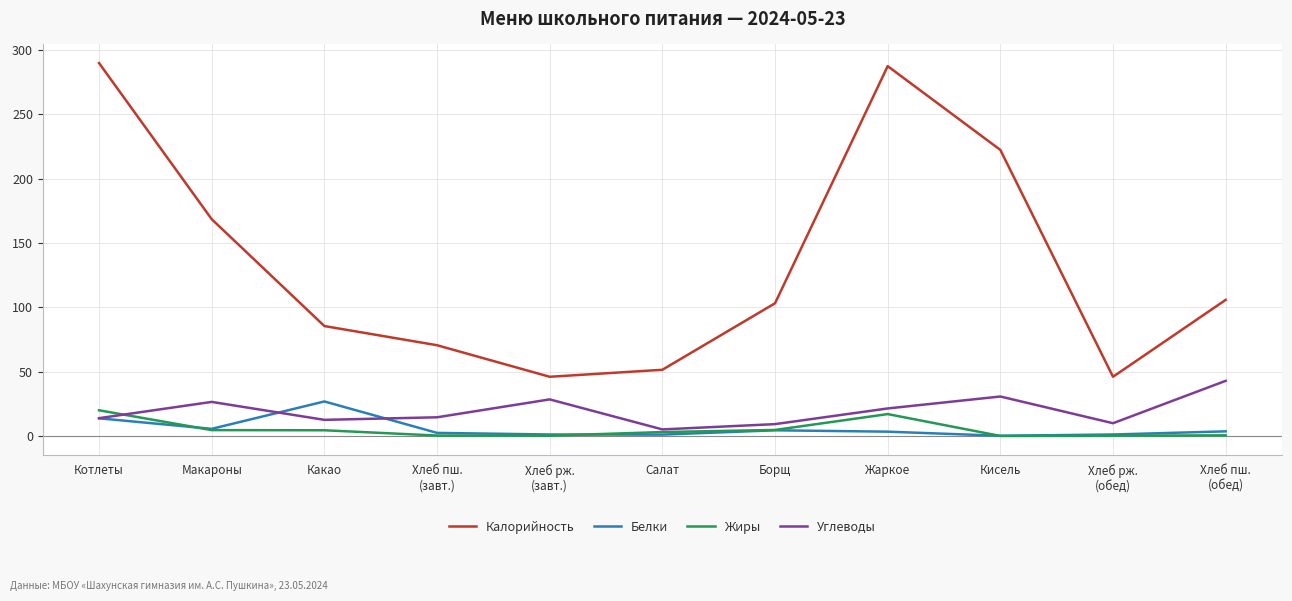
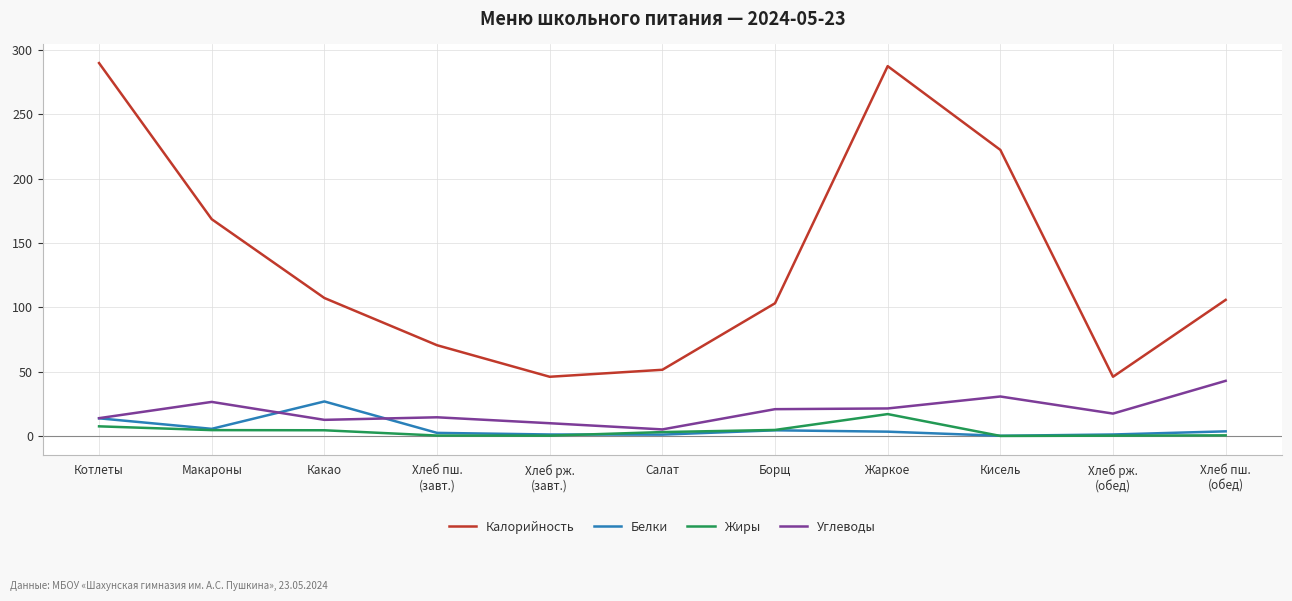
  {
    "Калорийность": {
      "Котлеты": 290,
      "Макароны": 168,
-     "Какао": 85,
+     "Какао": 107,
      "Хлеб пш. (завт.)": 71,
      "Хлеб рж. (завт.)": 46,
      "Салат": 51,
      "Борщ": 103,
      "Жаркое": 287,
      "Кисель": 222,
      "Хлеб рж. (обед)": 46,
      "Хлеб пш. (обед)": 106
    },
    "Белки": {
      "Какао": 27,
      "Хлеб пш. (завт.)": 2,
      "Салат": 1,
      "Жаркое": 3,
      "Хлеб пш. (обед)": 4
    },
    "Жиры": {
-     "Котлеты": 20,
+     "Котлеты": 7,
      "Какао": 4,
      "Хлеб пш. (завт.)": 0,
      "Салат": 3,
      "Жаркое": 17,
      "Хлеб пш. (обед)": 0
    },
    "Углеводы": {
      "Макароны": 26,
      "Какао": 13,
      "Хлеб пш. (завт.)": 14,
-     "Хлеб рж. (завт.)": 28,
+     "Хлеб рж. (завт.)": 10,
      "Салат": 5,
-     "Борщ": 9,
+     "Борщ": 21,
      "Жаркое": 21,
      "Кисель": 31,
-     "Хлеб рж. (обед)": 10,
+     "Хлеб рж. (обед)": 17,
      "Хлеб пш. (обед)": 43
    }
  }
